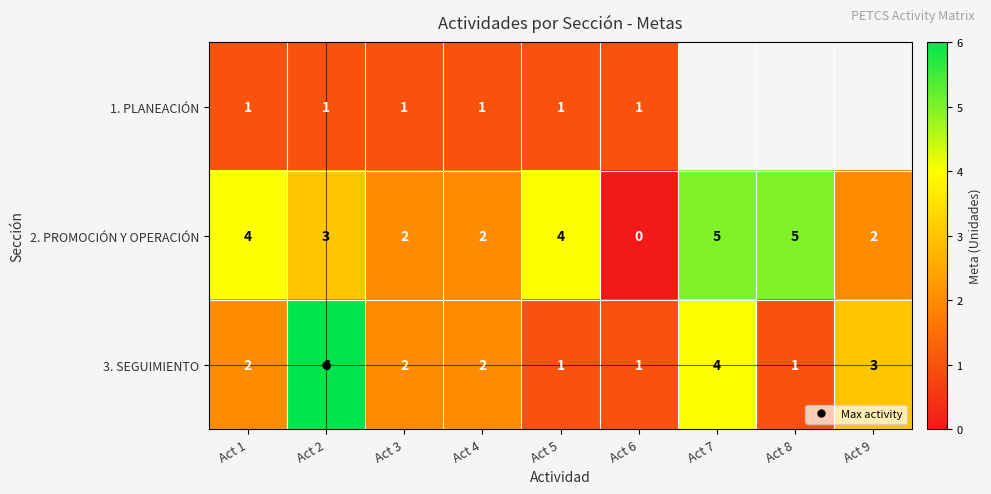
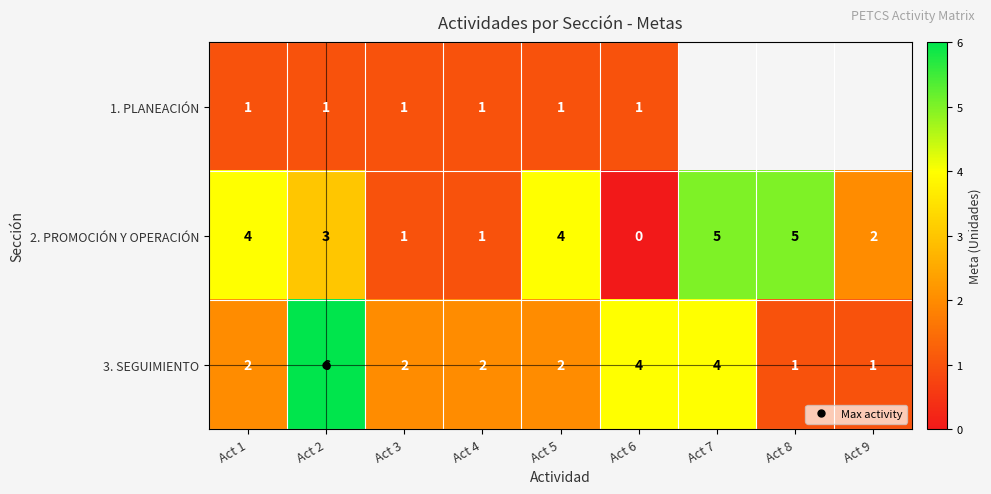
  {
    "1. PLANEACIÓN": {
      "Act 1": 1,
      "Act 2": 1,
      "Act 3": 1,
      "Act 4": 1,
      "Act 5": 1,
      "Act 6": 1
    },
    "2. PROMOCIÓN Y OPERACIÓN": {
      "Act 1": 4,
      "Act 2": 3,
-     "Act 3": 2,
-     "Act 4": 2,
+     "Act 3": 1,
+     "Act 4": 1,
      "Act 5": 4,
      "Act 6": 0,
      "Act 7": 5,
      "Act 8": 5,
      "Act 9": 2
    },
    "3. SEGUIMIENTO": {
      "Act 1": 2,
      "Act 3": 2,
      "Act 4": 2,
-     "Act 5": 1,
-     "Act 6": 1,
+     "Act 5": 2,
+     "Act 6": 4,
      "Act 7": 4,
      "Act 8": 1,
-     "Act 9": 3
+     "Act 9": 1
    }
  }
